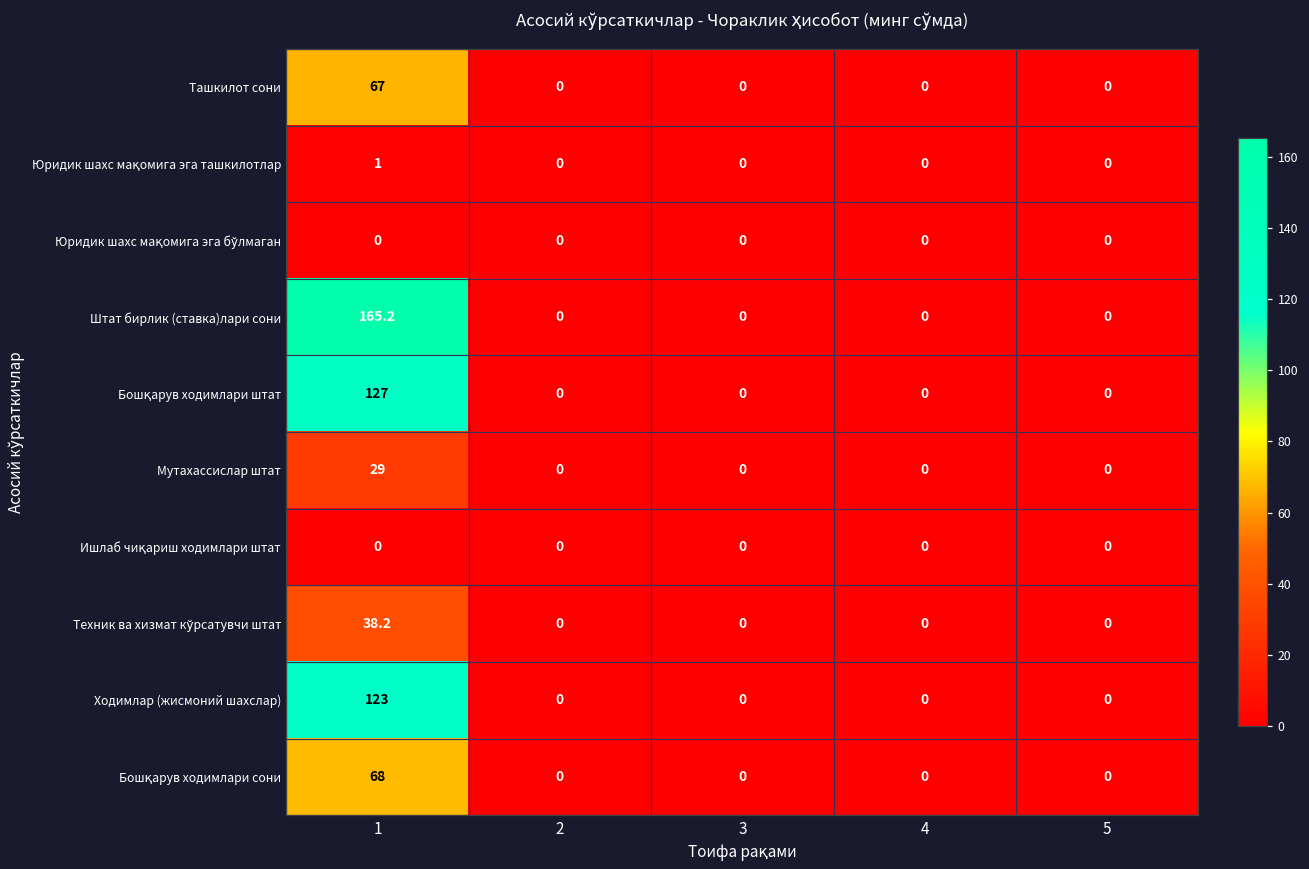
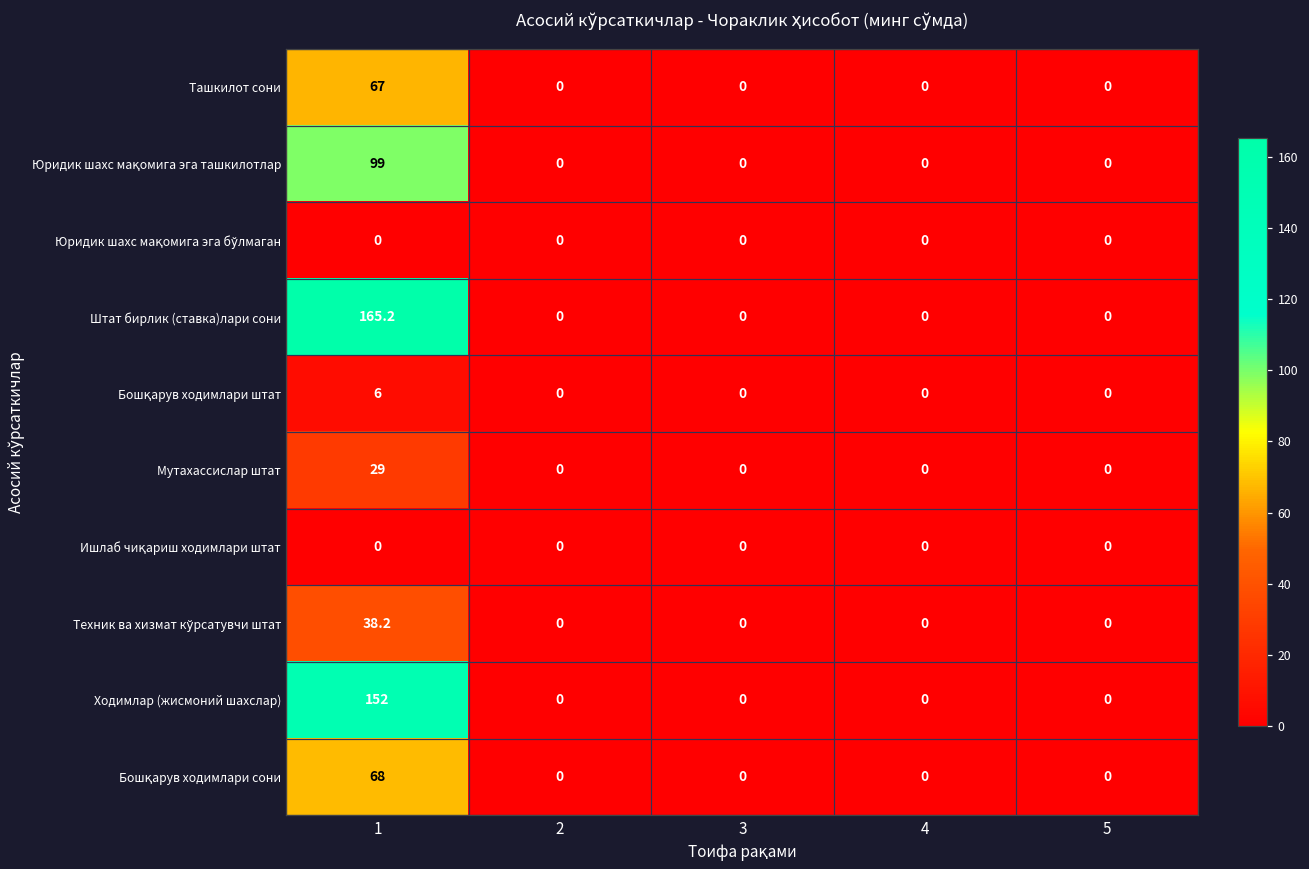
  {
    "Ташкилот сони": {
      "1": 67,
      "2": 0,
      "3": 0,
      "4": 0,
      "5": 0
    },
    "Юридик шахс мақомига эга ташкилотлар": {
-     "1": 1,
+     "1": 99,
      "2": 0,
      "3": 0,
      "4": 0,
      "5": 0
    },
    "Юридик шахс мақомига эга бўлмаган": {
      "1": 0,
      "2": 0,
      "3": 0,
      "4": 0,
      "5": 0
    },
    "Штат бирлик (ставка)лари сони": {
      "1": 165.2,
      "2": 0,
      "3": 0,
      "4": 0,
      "5": 0
    },
    "Бошқарув ходимлари штат": {
-     "1": 127,
+     "1": 6,
      "2": 0,
      "3": 0,
      "4": 0,
      "5": 0
    },
    "Мутахассислар штат": {
      "1": 29,
      "2": 0,
      "3": 0,
      "4": 0,
      "5": 0
    },
    "Ишлаб чиқариш ходимлари штат": {
      "1": 0,
      "2": 0,
      "3": 0,
      "4": 0,
      "5": 0
    },
    "Техник ва хизмат кўрсатувчи штат": {
      "1": 38.2,
      "2": 0,
      "3": 0,
      "4": 0,
      "5": 0
    },
    "Ходимлар (жисмоний шахслар)": {
-     "1": 123,
+     "1": 152,
      "2": 0,
      "3": 0,
      "4": 0,
      "5": 0
    },
    "Бошқарув ходимлари сони": {
      "1": 68,
      "2": 0,
      "3": 0,
      "4": 0,
      "5": 0
    }
  }
